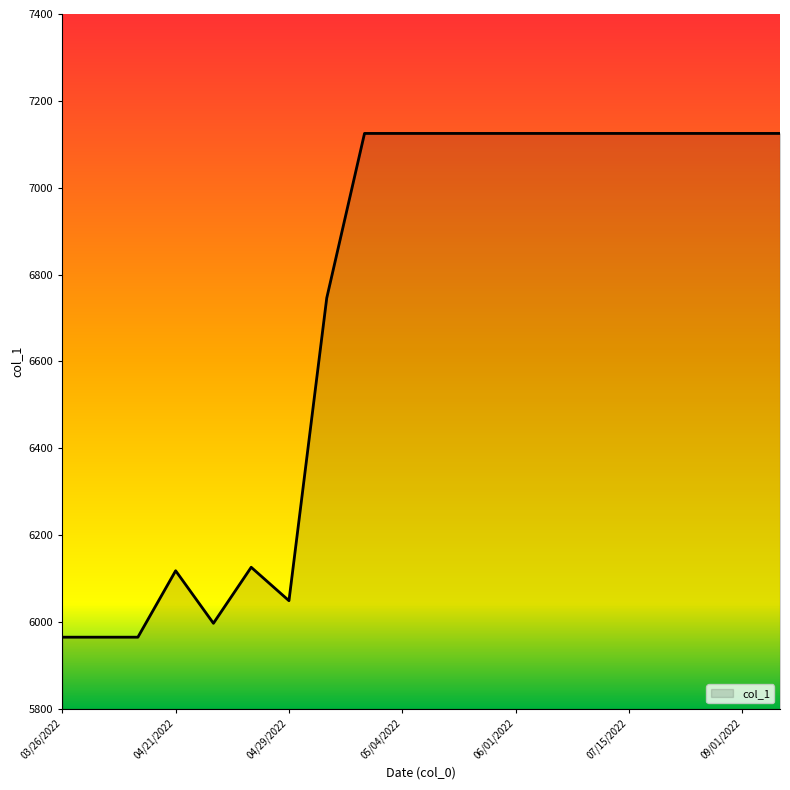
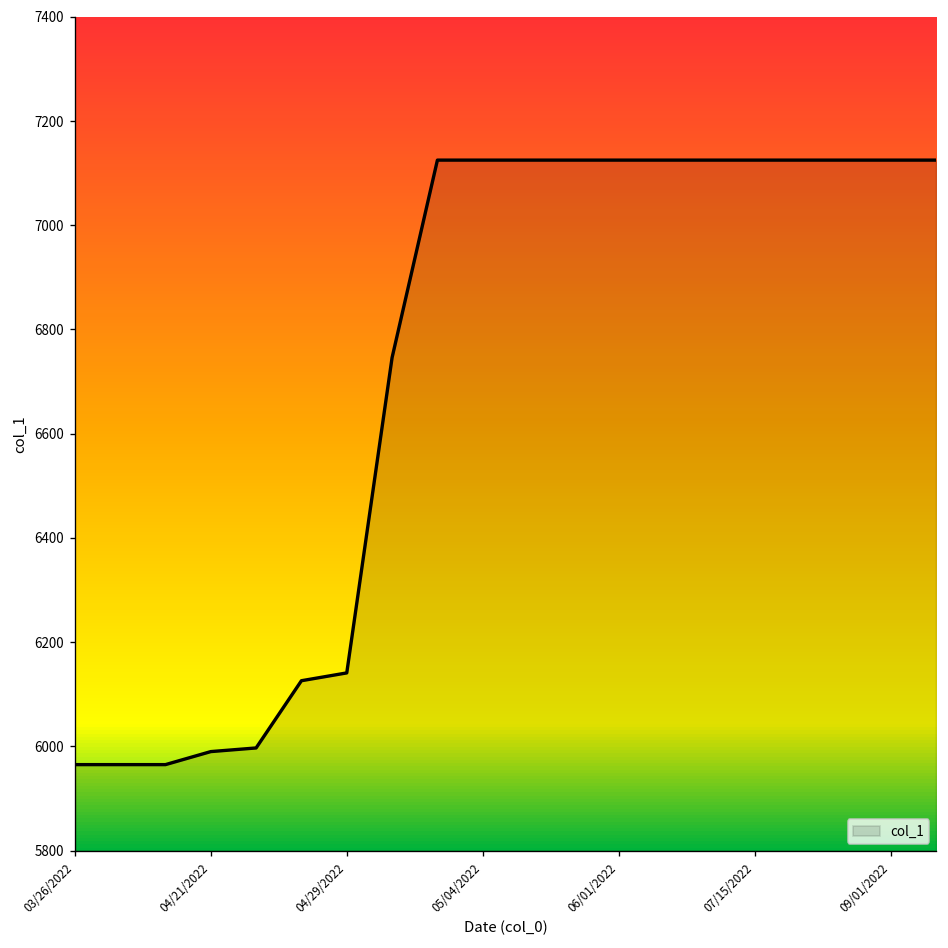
  {
    "03/26/2022": 5970,
-   "04/21/2022": 6120,
-   "04/29/2022": 6050,
+   "04/21/2022": 5990,
+   "04/29/2022": 6140,
    "05/04/2022": 7130,
    "06/01/2022": 7130,
    "07/15/2022": 7130,
    "09/01/2022": 7130
  }
